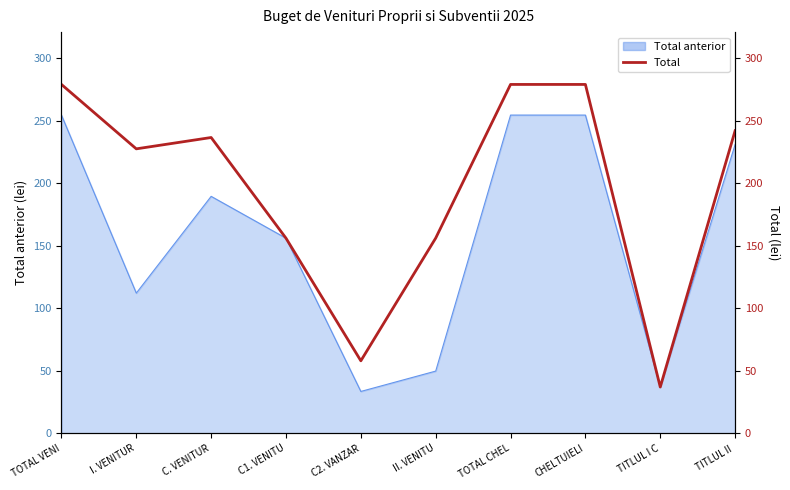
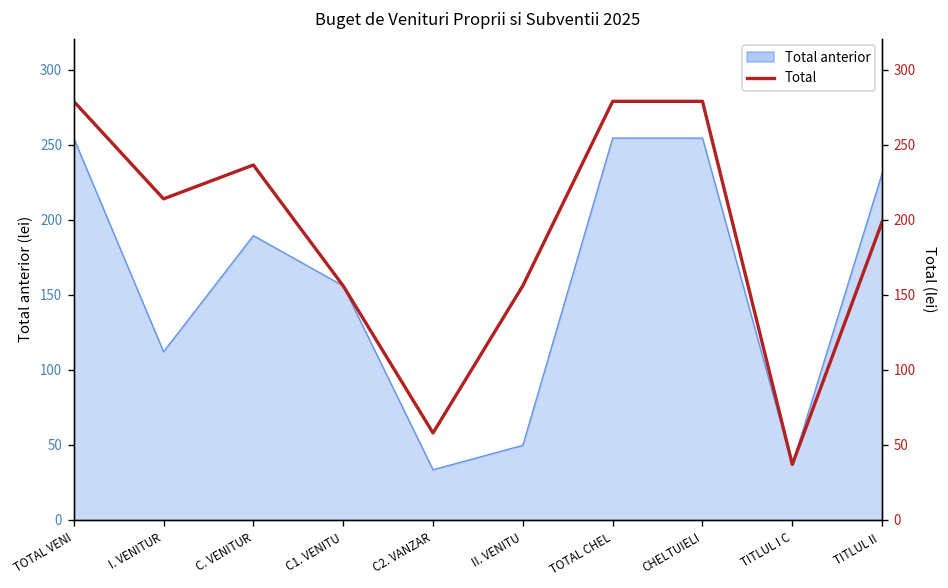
  {
    "Total anterior": {
      "TOTAL VENI": 254,
      "I. VENITUR": 112,
      "C. VENITUR": 189,
      "C1. VENITU": 156,
      "C2. VANZAR": 33,
      "II. VENITU": 50,
      "TOTAL CHEL": 254,
      "CHELTUIELI": 254,
      "TITLUL I C": 37,
      "TITLUL II": 231
    },
    "Total": {
      "TOTAL VENI": 279,
-     "I. VENITUR": 227,
+     "I. VENITUR": 214,
      "C. VENITUR": 237,
      "C1. VENITU": 156,
      "C2. VANZAR": 58,
      "II. VENITU": 156,
      "TOTAL CHEL": 279,
      "CHELTUIELI": 279,
      "TITLUL I C": 37,
-     "TITLUL II": 242
+     "TITLUL II": 199
    }
  }
